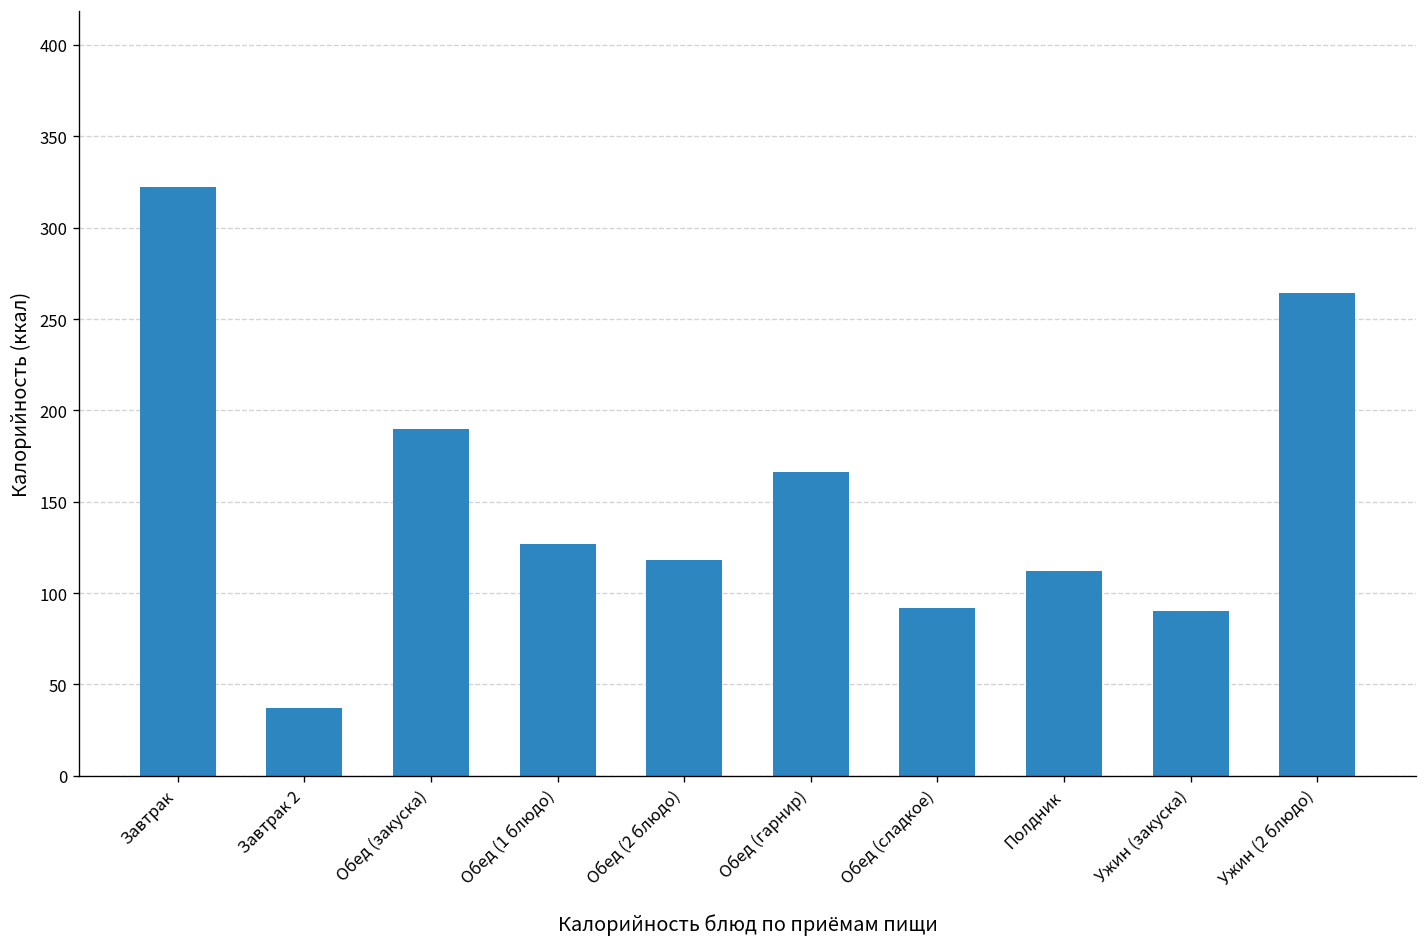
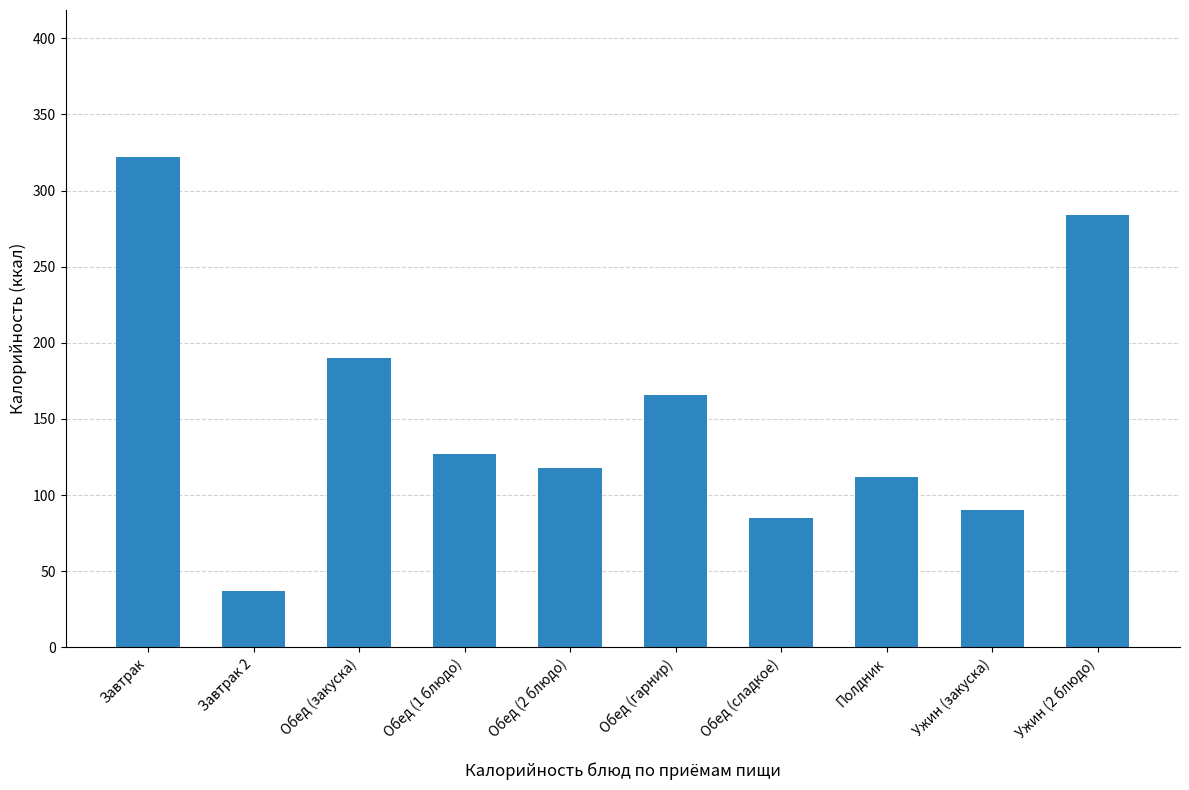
  {
    "Завтрак": 322,
    "Завтрак 2": 37,
    "Обед (закуска)": 190,
    "Обед (1 блюдо)": 127,
    "Обед (2 блюдо)": 118,
    "Обед (гарнир)": 166,
-   "Обед (сладкое)": 92,
+   "Обед (сладкое)": 85,
    "Полдник": 112,
    "Ужин (закуска)": 90,
-   "Ужин (2 блюдо)": 264
+   "Ужин (2 блюдо)": 284
  }
